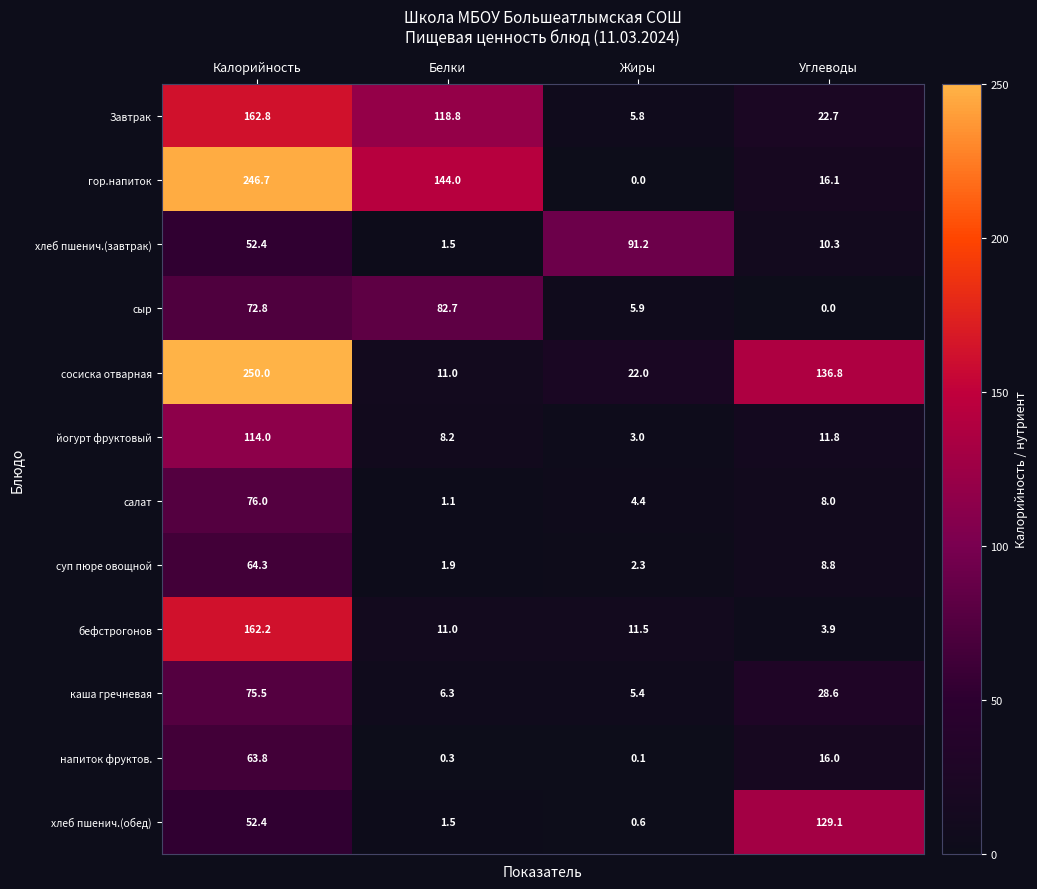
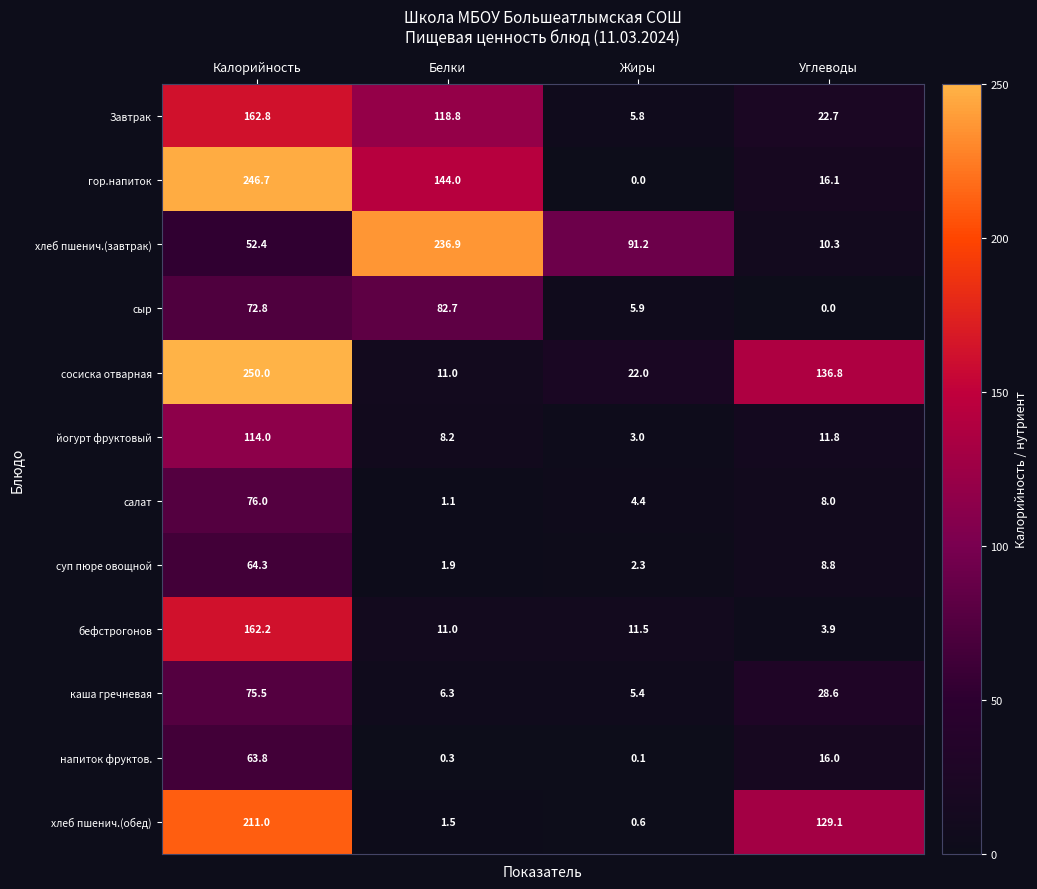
  {
    "Завтрак": {
      "Калорийность": 162.8,
      "Белки": 118.8,
      "Жиры": 5.8,
      "Углеводы": 22.7
    },
    "гор.напиток": {
      "Калорийность": 246.7,
      "Белки": 144.0,
      "Жиры": 0.0,
      "Углеводы": 16.1
    },
    "хлеб пшенич.(завтрак)": {
      "Калорийность": 52.4,
-     "Белки": 1.5,
+     "Белки": 236.9,
      "Жиры": 91.2,
      "Углеводы": 10.3
    },
    "сыр": {
      "Калорийность": 72.8,
      "Белки": 82.7,
      "Жиры": 5.9,
      "Углеводы": 0.0
    },
    "сосиска отварная": {
      "Калорийность": 250.0,
      "Белки": 11.0,
      "Жиры": 22.0,
      "Углеводы": 136.8
    },
    "йогурт фруктовый": {
      "Калорийность": 114.0,
      "Белки": 8.2,
      "Жиры": 3.0,
      "Углеводы": 11.8
    },
    "салат": {
      "Калорийность": 76.0,
      "Белки": 1.1,
      "Жиры": 4.4,
      "Углеводы": 8.0
    },
    "суп пюре овощной": {
      "Калорийность": 64.3,
      "Белки": 1.9,
      "Жиры": 2.3,
      "Углеводы": 8.8
    },
    "бефстрогонов": {
      "Калорийность": 162.2,
      "Белки": 11.0,
      "Жиры": 11.5,
      "Углеводы": 3.9
    },
    "каша гречневая": {
      "Калорийность": 75.5,
      "Белки": 6.3,
      "Жиры": 5.4,
      "Углеводы": 28.6
    },
    "напиток фруктов.": {
      "Калорийность": 63.8,
      "Белки": 0.3,
      "Жиры": 0.1,
      "Углеводы": 16.0
    },
    "хлеб пшенич.(обед)": {
-     "Калорийность": 52.4,
+     "Калорийность": 211.0,
      "Белки": 1.5,
      "Жиры": 0.6,
      "Углеводы": 129.1
    }
  }
